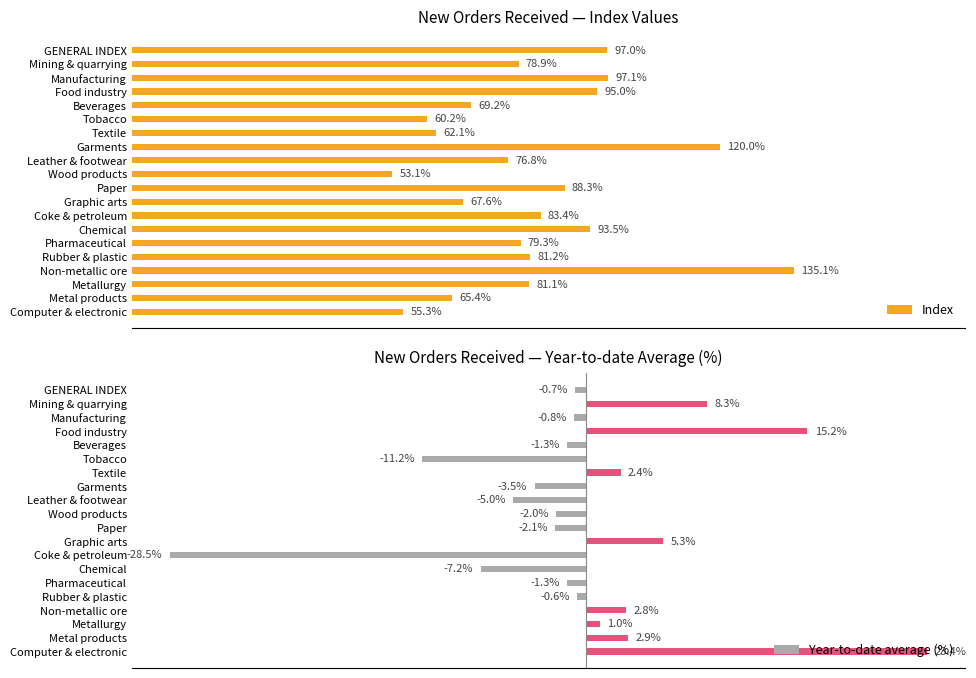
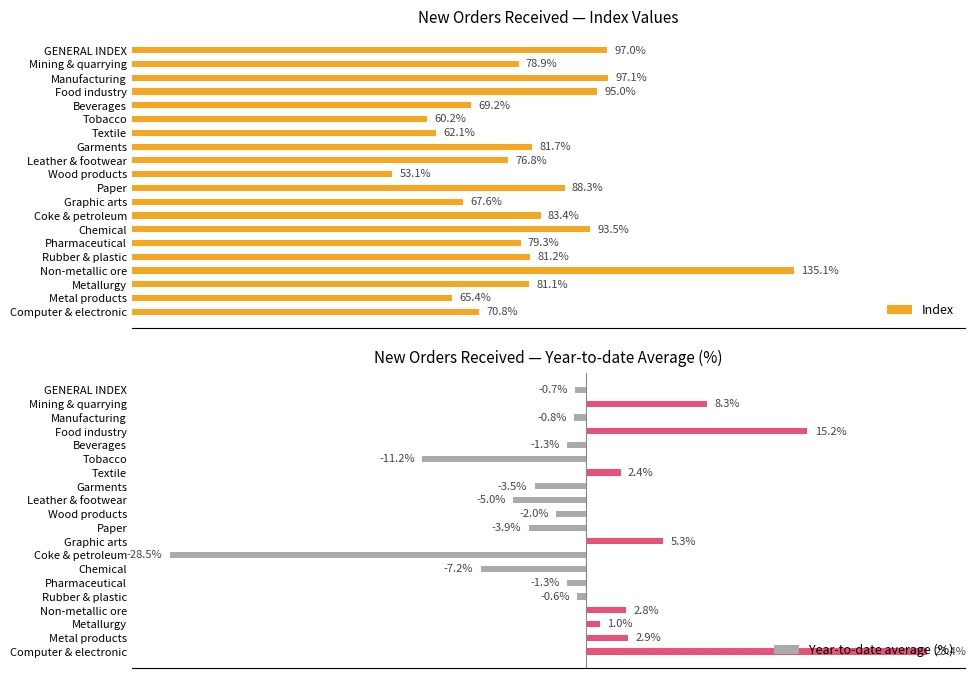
  {
    "New Orders Received — Index Values": {
      "GENERAL INDEX": "97.0%",
      "Mining & quarrying": "78.9%",
      "Manufacturing": "97.1%",
      "Food industry": "95.0%",
      "Beverages": "69.2%",
      "Tobacco": "60.2%",
      "Textile": "62.1%",
-     "Garments": "120.0%",
+     "Garments": "81.7%",
      "Leather & footwear": "76.8%",
      "Wood products": "53.1%",
      "Paper": "88.3%",
      "Graphic arts": "67.6%",
      "Coke & petroleum": "83.4%",
      "Chemical": "93.5%",
      "Pharmaceutical": "79.3%",
      "Rubber & plastic": "81.2%",
      "Non-metallic ore": "135.1%",
      "Metallurgy": "81.1%",
      "Metal products": "65.4%",
-     "Computer & electronic": "55.3%"
+     "Computer & electronic": "70.8%"
    },
    "New Orders Received — Year-to-date Average (%)": {
      "GENERAL INDEX": "-0.7%",
      "Mining & quarrying": "8.3%",
      "Manufacturing": "-0.8%",
      "Food industry": "15.2%",
      "Beverages": "-1.3%",
      "Tobacco": "-11.2%",
      "Textile": "2.4%",
      "Garments": "-3.5%",
      "Leather & footwear": "-5.0%",
      "Wood products": "-2.0%",
-     "Paper": "-2.1%",
+     "Paper": "-3.9%",
      "Graphic arts": "5.3%",
      "Coke & petroleum": "-28.5%",
      "Chemical": "-7.2%",
      "Pharmaceutical": "-1.3%",
      "Rubber & plastic": "-0.6%",
      "Non-metallic ore": "2.8%",
      "Metallurgy": "1.0%",
      "Metal products": "2.9%",
      "Computer & electronic": "23.4%"
    }
  }
